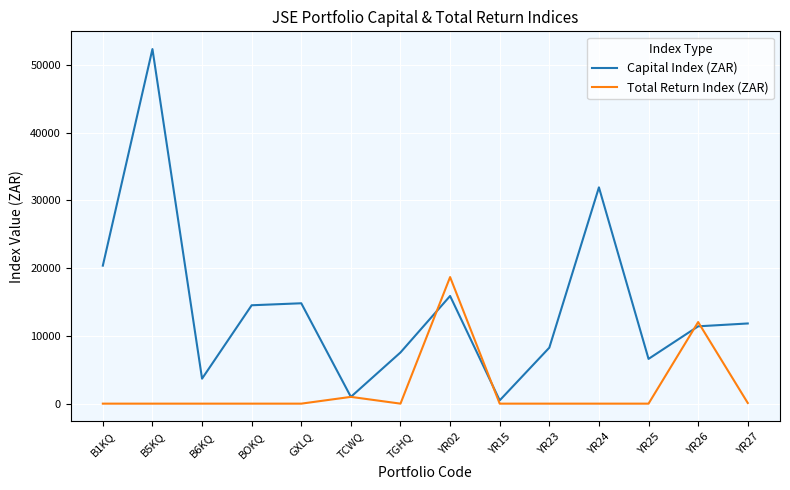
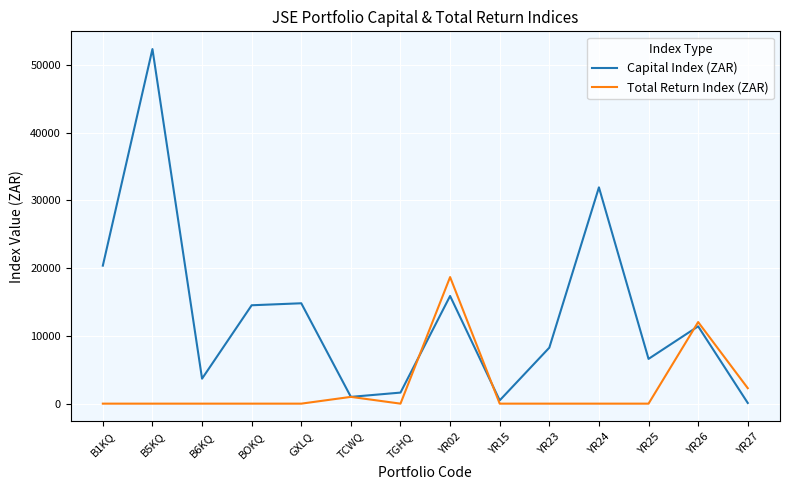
  {
    "Capital Index (ZAR)": {
      "B1KQ": 20000,
      "B5KQ": 52000,
      "B6KQ": 4000,
      "BOKQ": 15000,
      "GXLQ": 15000,
-     "TGHQ": 8000,
+     "TGHQ": 2000,
      "YR02": 16000,
      "YR15": 0,
      "YR23": 8000,
      "YR24": 32000,
      "YR25": 7000,
      "YR26": 11000,
-     "YR27": 12000
+     "YR27": 0
    },
    "Total Return Index (ZAR)": {
      "B1KQ": 0,
      "B5KQ": 0,
      "B6KQ": 0,
      "BOKQ": 0,
      "GXLQ": 0,
      "TGHQ": 0,
      "YR02": 19000,
      "YR15": 0,
      "YR23": 0,
      "YR24": 0,
      "YR25": 0,
      "YR26": 12000,
-     "YR27": 0
+     "YR27": 2000
    }
  }
